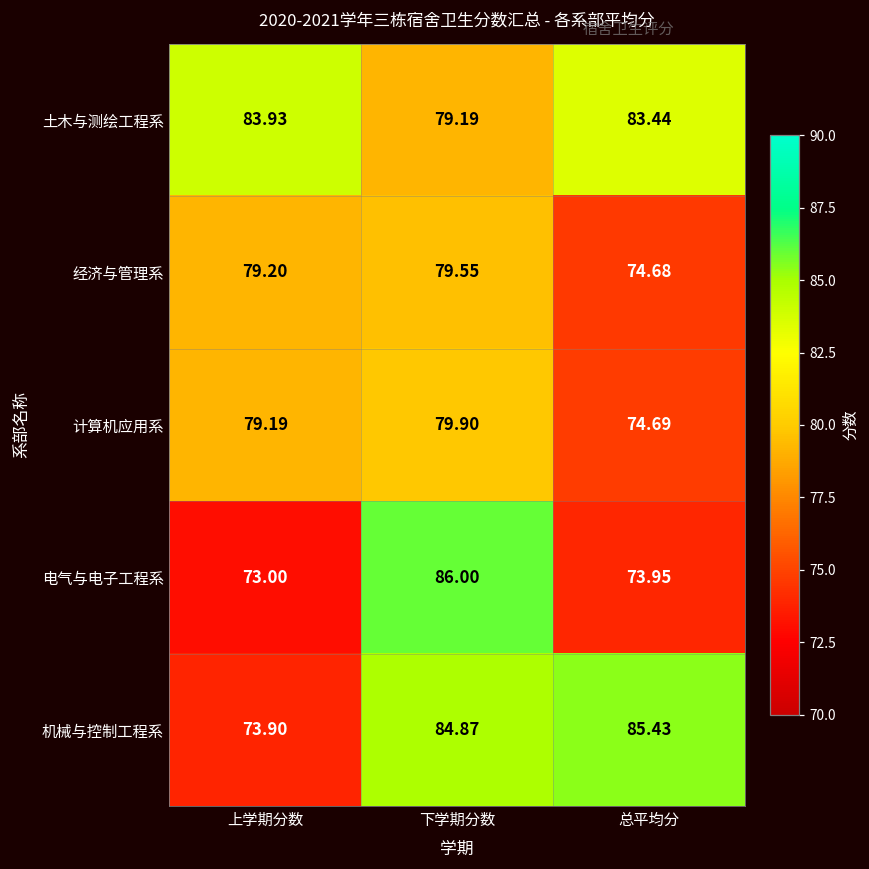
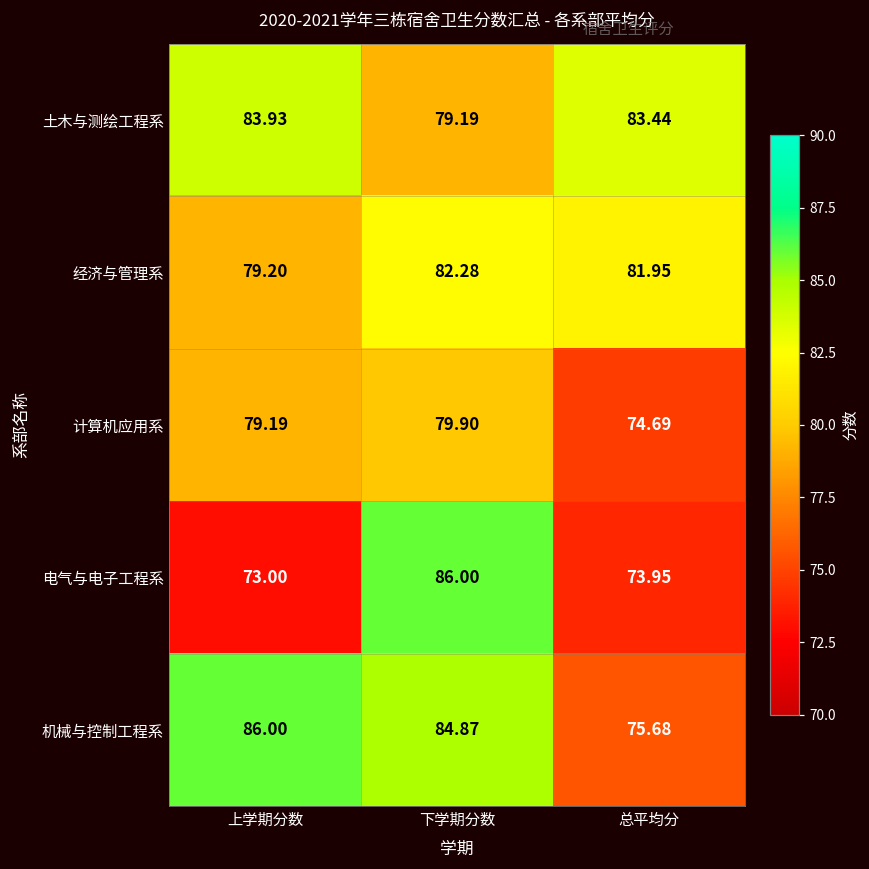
  {
    "土木与测绘工程系": {
      "上学期分数": 83.93,
      "下学期分数": 79.19,
      "总平均分": 83.44
    },
    "经济与管理系": {
      "上学期分数": 79.20,
-     "下学期分数": 79.55,
-     "总平均分": 74.68
+     "下学期分数": 82.28,
+     "总平均分": 81.95
    },
    "计算机应用系": {
      "上学期分数": 79.19,
      "下学期分数": 79.90,
      "总平均分": 74.69
    },
    "电气与电子工程系": {
      "上学期分数": 73.00,
      "下学期分数": 86.00,
      "总平均分": 73.95
    },
    "机械与控制工程系": {
-     "上学期分数": 73.90,
+     "上学期分数": 86.00,
      "下学期分数": 84.87,
-     "总平均分": 85.43
+     "总平均分": 75.68
    }
  }
